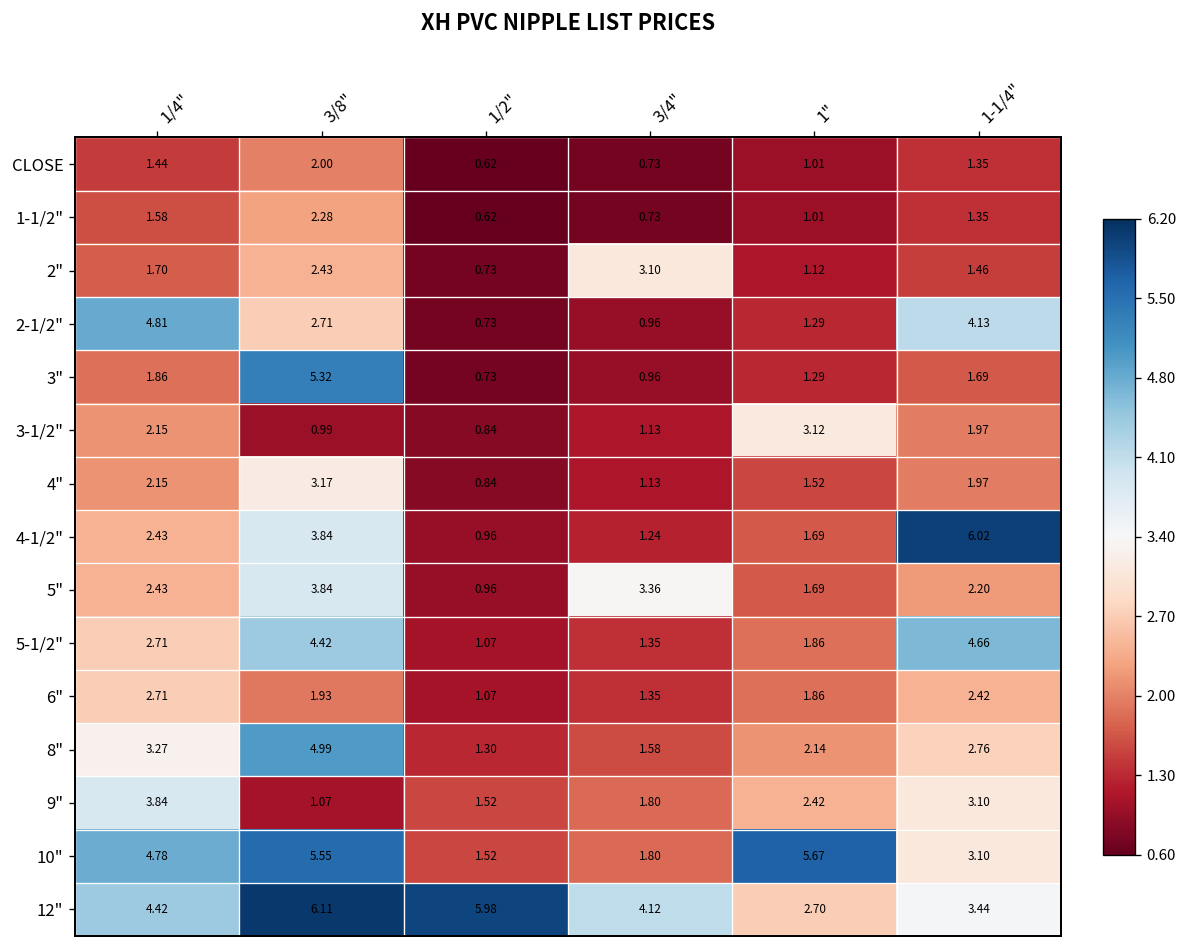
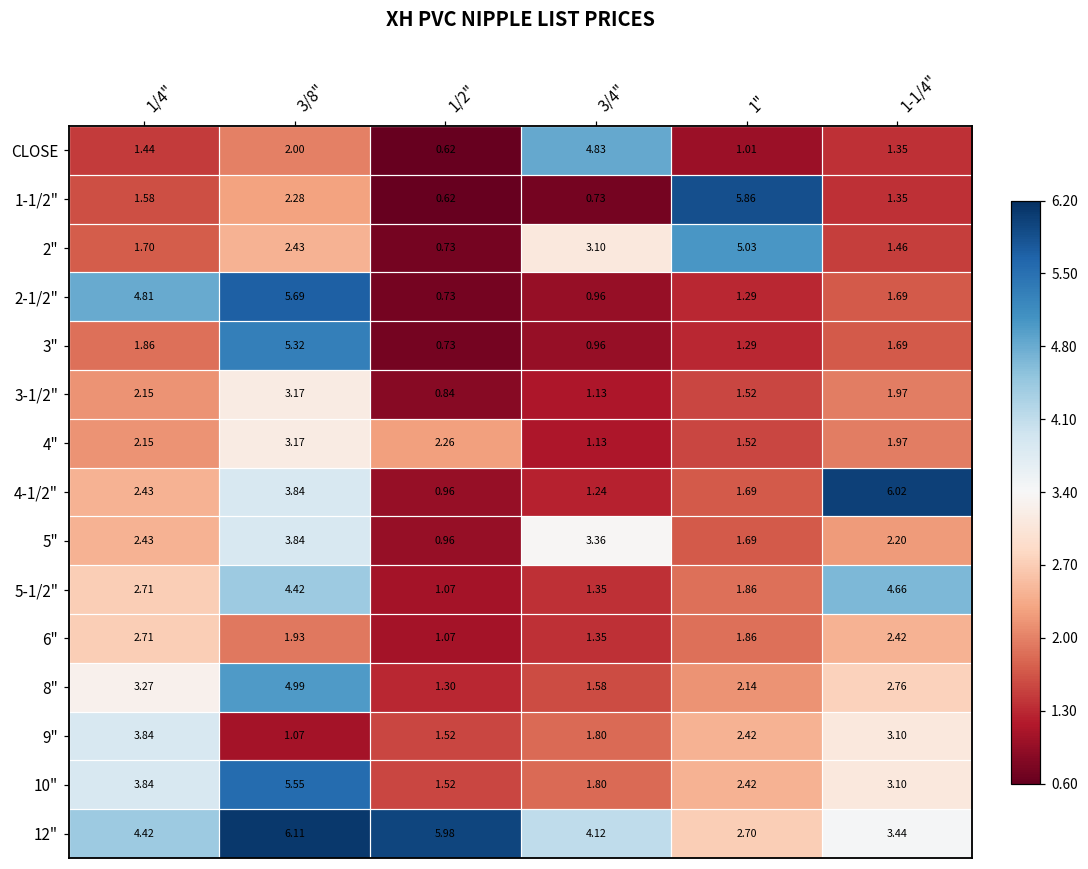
  {
    "CLOSE": {
      "1/4\"": 1.44,
      "3/8\"": 2.00,
      "1/2\"": 0.62,
-     "3/4\"": 0.73,
+     "3/4\"": 4.83,
      "1\"": 1.01,
      "1-1/4\"": 1.35
    },
    "1-1/2\"": {
      "1/4\"": 1.58,
      "3/8\"": 2.28,
      "1/2\"": 0.62,
      "3/4\"": 0.73,
-     "1\"": 1.01,
+     "1\"": 5.86,
      "1-1/4\"": 1.35
    },
    "2\"": {
      "1/4\"": 1.70,
      "3/8\"": 2.43,
      "1/2\"": 0.73,
      "3/4\"": 3.10,
-     "1\"": 1.12,
+     "1\"": 5.03,
      "1-1/4\"": 1.46
    },
    "2-1/2\"": {
      "1/4\"": 4.81,
-     "3/8\"": 2.71,
+     "3/8\"": 5.69,
      "1/2\"": 0.73,
      "3/4\"": 0.96,
      "1\"": 1.29,
-     "1-1/4\"": 4.13
+     "1-1/4\"": 1.69
    },
    "3\"": {
      "1/4\"": 1.86,
      "3/8\"": 5.32,
      "1/2\"": 0.73,
      "3/4\"": 0.96,
      "1\"": 1.29,
      "1-1/4\"": 1.69
    },
    "3-1/2\"": {
      "1/4\"": 2.15,
-     "3/8\"": 0.99,
+     "3/8\"": 3.17,
      "1/2\"": 0.84,
      "3/4\"": 1.13,
-     "1\"": 3.12,
+     "1\"": 1.52,
      "1-1/4\"": 1.97
    },
    "4\"": {
      "1/4\"": 2.15,
      "3/8\"": 3.17,
-     "1/2\"": 0.84,
+     "1/2\"": 2.26,
      "3/4\"": 1.13,
      "1\"": 1.52,
      "1-1/4\"": 1.97
    },
    "4-1/2\"": {
      "1/4\"": 2.43,
      "3/8\"": 3.84,
      "1/2\"": 0.96,
      "3/4\"": 1.24,
      "1\"": 1.69,
      "1-1/4\"": 6.02
    },
    "5\"": {
      "1/4\"": 2.43,
      "3/8\"": 3.84,
      "1/2\"": 0.96,
      "3/4\"": 3.36,
      "1\"": 1.69,
      "1-1/4\"": 2.20
    },
    "5-1/2\"": {
      "1/4\"": 2.71,
      "3/8\"": 4.42,
      "1/2\"": 1.07,
      "3/4\"": 1.35,
      "1\"": 1.86,
      "1-1/4\"": 4.66
    },
    "6\"": {
      "1/4\"": 2.71,
      "3/8\"": 1.93,
      "1/2\"": 1.07,
      "3/4\"": 1.35,
      "1\"": 1.86,
      "1-1/4\"": 2.42
    },
    "8\"": {
      "1/4\"": 3.27,
      "3/8\"": 4.99,
      "1/2\"": 1.30,
      "3/4\"": 1.58,
      "1\"": 2.14,
      "1-1/4\"": 2.76
    },
    "9\"": {
      "1/4\"": 3.84,
      "3/8\"": 1.07,
      "1/2\"": 1.52,
      "3/4\"": 1.80,
      "1\"": 2.42,
      "1-1/4\"": 3.10
    },
    "10\"": {
-     "1/4\"": 4.78,
+     "1/4\"": 3.84,
      "3/8\"": 5.55,
      "1/2\"": 1.52,
      "3/4\"": 1.80,
-     "1\"": 5.67,
+     "1\"": 2.42,
      "1-1/4\"": 3.10
    },
    "12\"": {
      "1/4\"": 4.42,
      "3/8\"": 6.11,
      "1/2\"": 5.98,
      "3/4\"": 4.12,
      "1\"": 2.70,
      "1-1/4\"": 3.44
    }
  }
